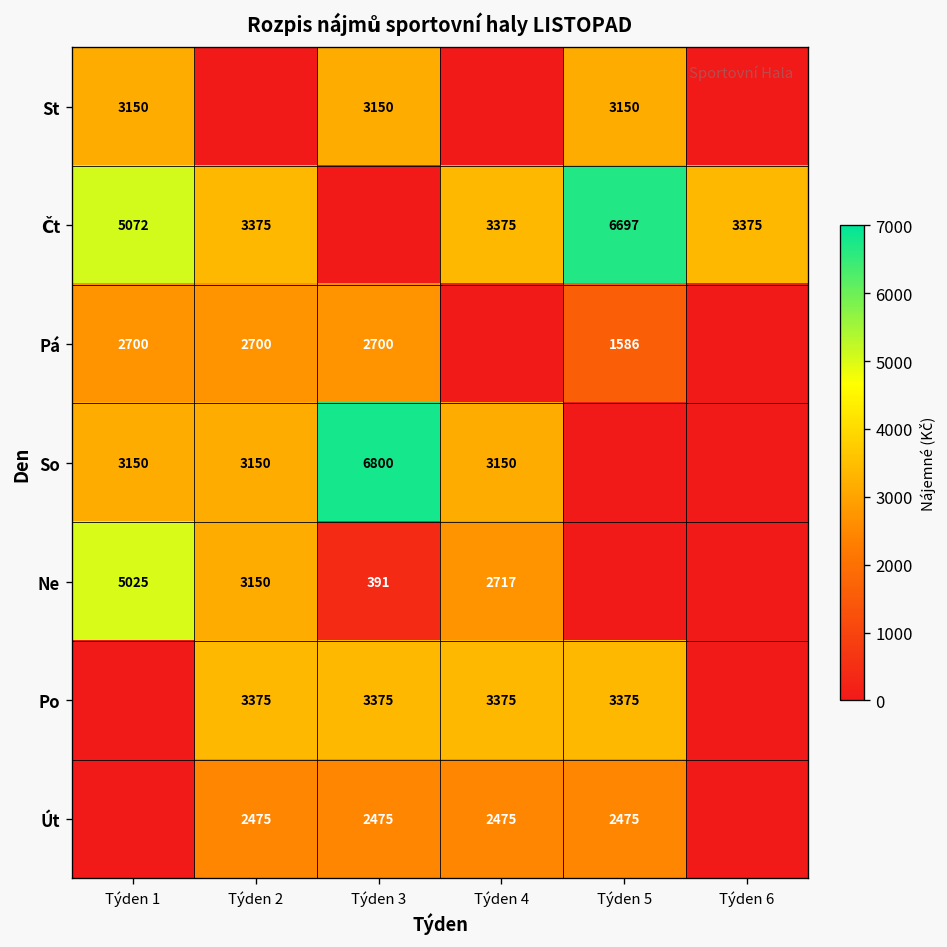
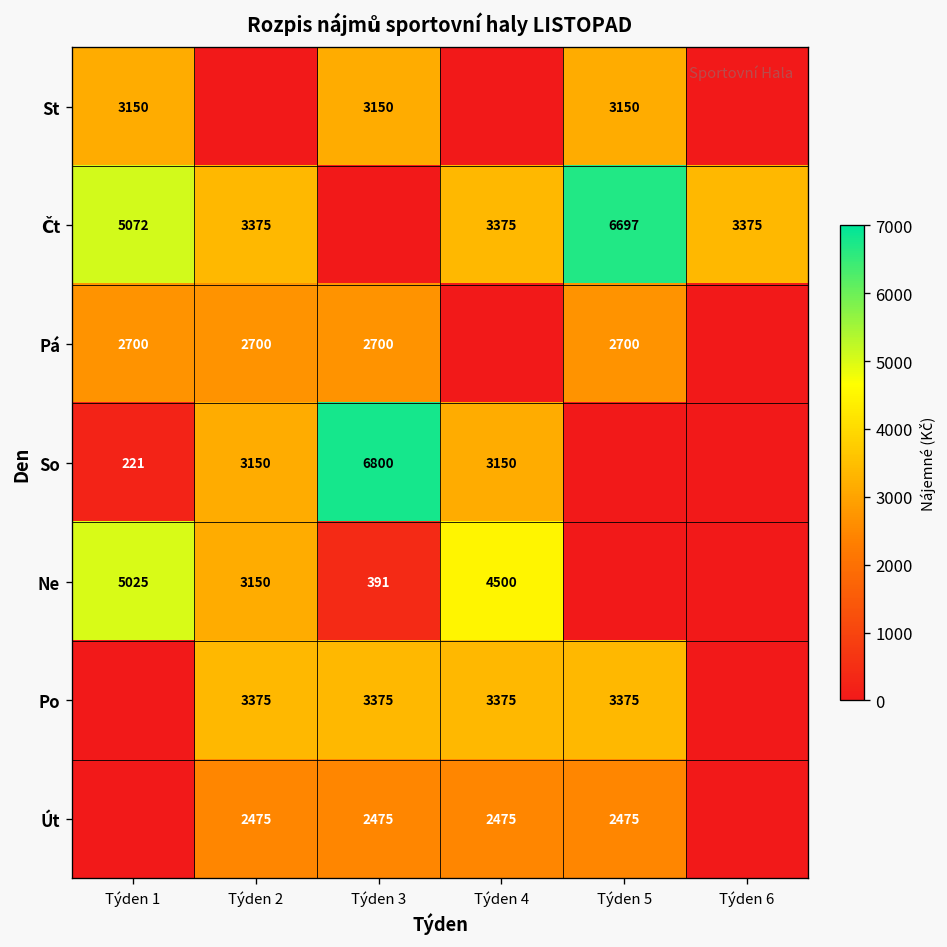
  {
    "St": {
      "Týden 1": 3150,
      "Týden 3": 3150,
      "Týden 5": 3150
    },
    "Čt": {
      "Týden 1": 5072,
      "Týden 2": 3375,
      "Týden 4": 3375,
      "Týden 5": 6697,
      "Týden 6": 3375
    },
    "Pá": {
      "Týden 1": 2700,
      "Týden 2": 2700,
      "Týden 3": 2700,
-     "Týden 5": 1586
+     "Týden 5": 2700
    },
    "So": {
-     "Týden 1": 3150,
+     "Týden 1": 221,
      "Týden 2": 3150,
      "Týden 3": 6800,
      "Týden 4": 3150
    },
    "Ne": {
      "Týden 1": 5025,
      "Týden 2": 3150,
      "Týden 3": 391,
-     "Týden 4": 2717
+     "Týden 4": 4500
    },
    "Po": {
      "Týden 2": 3375,
      "Týden 3": 3375,
      "Týden 4": 3375,
      "Týden 5": 3375
    },
    "Út": {
      "Týden 2": 2475,
      "Týden 3": 2475,
      "Týden 4": 2475,
      "Týden 5": 2475
    }
  }
